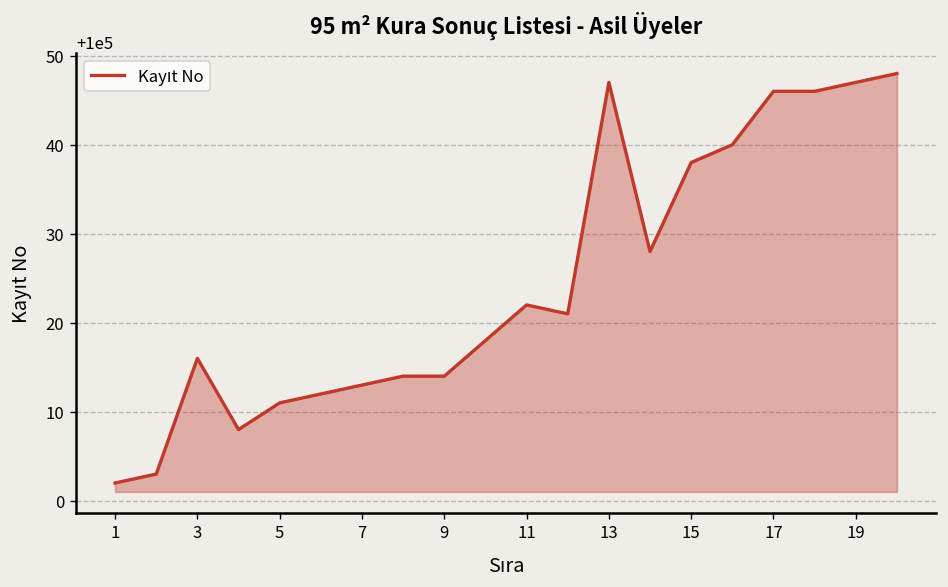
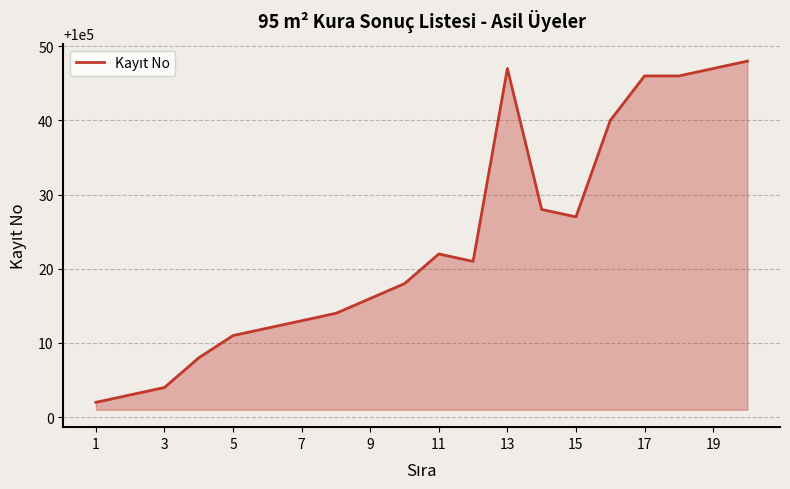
  {
    "1": 100002,
-   "3": 100016,
+   "3": 100004,
    "5": 100011,
    "7": 100013,
-   "9": 100014,
+   "9": 100016,
    "11": 100022,
    "13": 100047,
-   "15": 100038,
+   "15": 100027,
    "17": 100046,
    "19": 100047
  }
